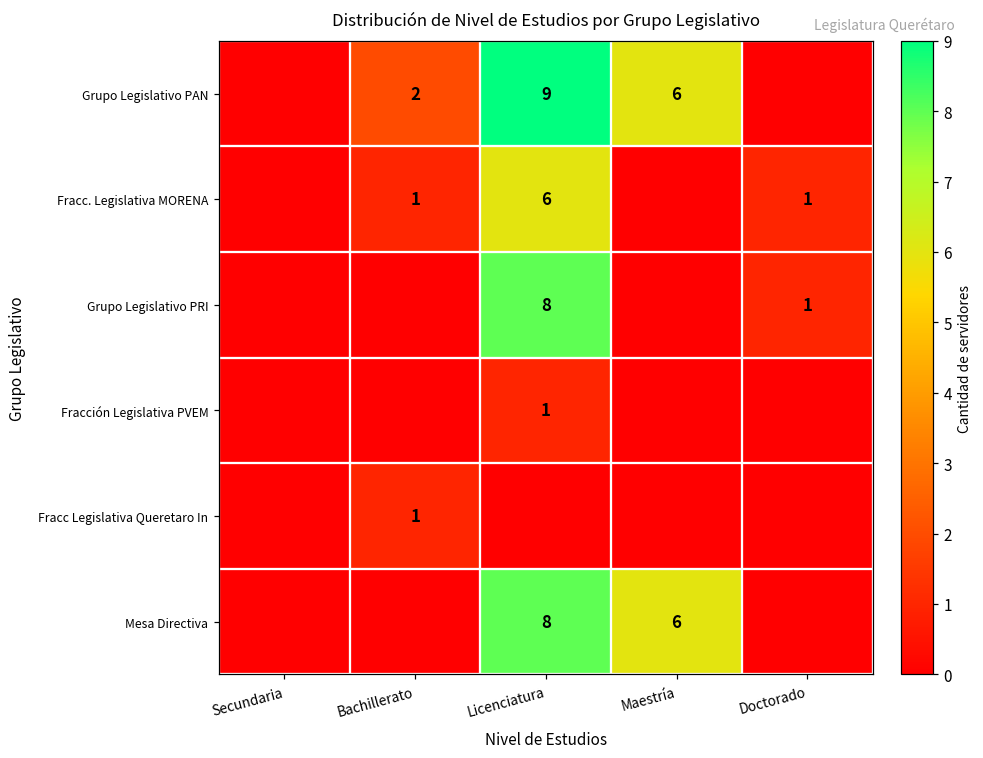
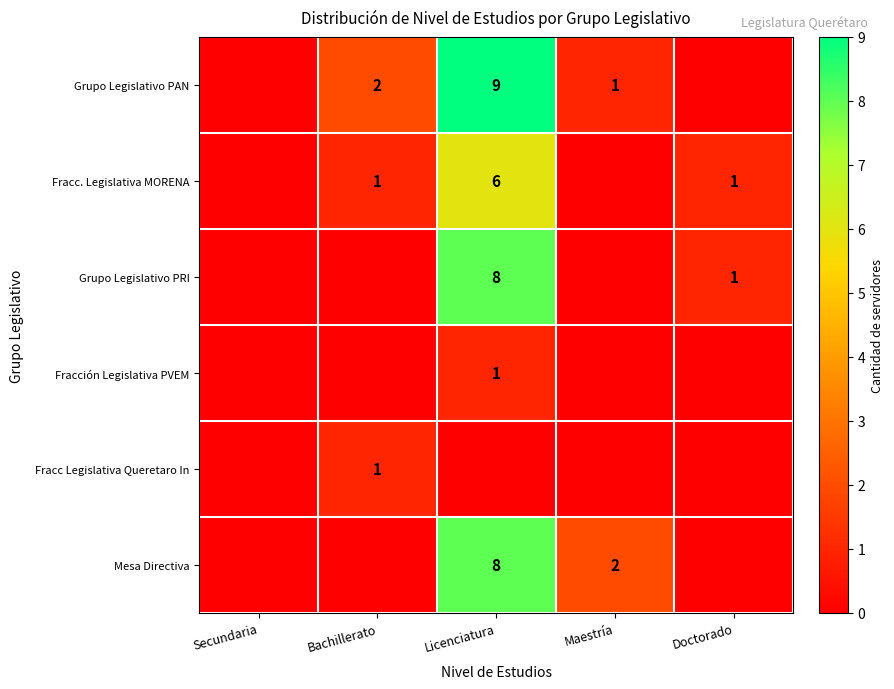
  {
    "Grupo Legislativo PAN": {
      "Bachillerato": 2,
      "Licenciatura": 9,
-     "Maestría": 6
+     "Maestría": 1
    },
    "Fracc. Legislativa MORENA": {
      "Bachillerato": 1,
      "Licenciatura": 6,
      "Doctorado": 1
    },
    "Grupo Legislativo PRI": {
      "Licenciatura": 8,
      "Doctorado": 1
    },
    "Fracción Legislativa PVEM": {
      "Licenciatura": 1
    },
    "Fracc Legislativa Queretaro In": {
      "Bachillerato": 1
    },
    "Mesa Directiva": {
      "Licenciatura": 8,
-     "Maestría": 6
+     "Maestría": 2
    }
  }
